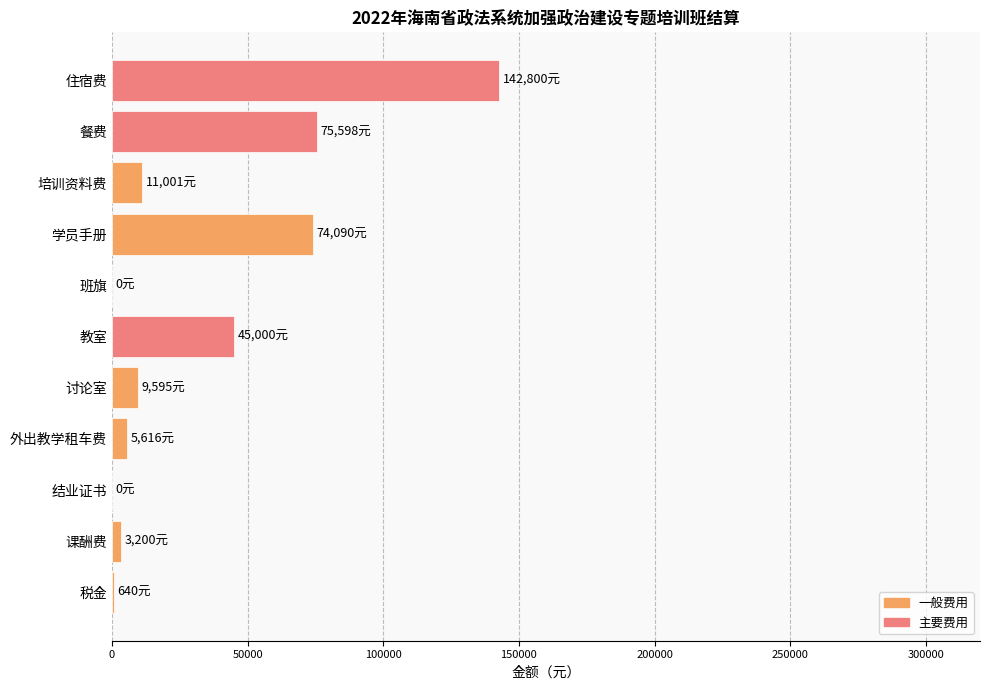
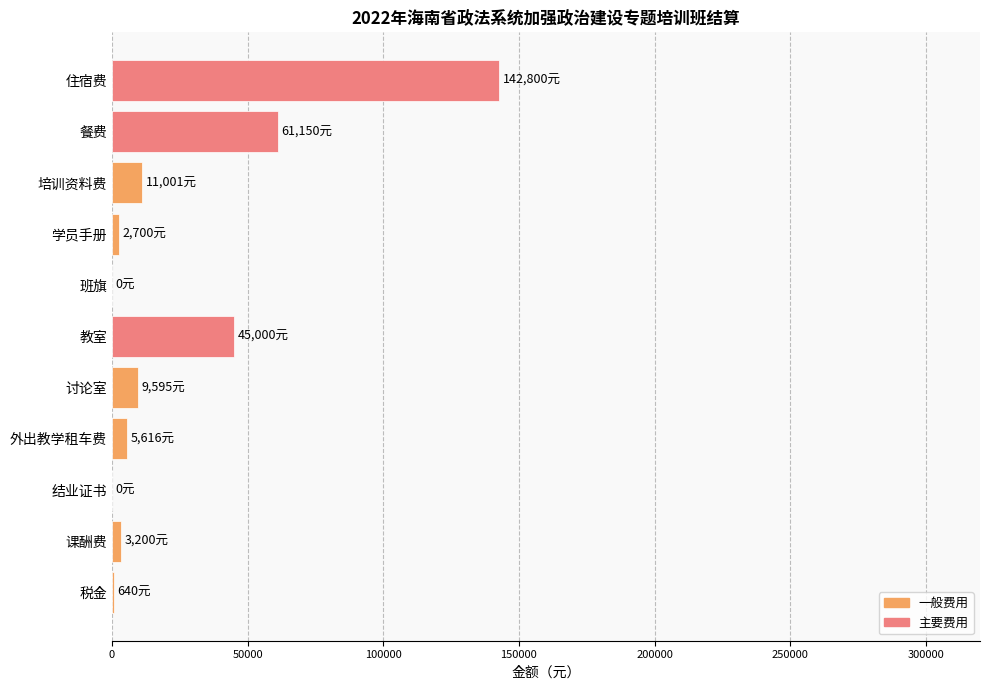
  {
    "住宿费": "142,800元",
-   "餐费": "75,598元",
+   "餐费": "61,150元",
    "培训资料费": "11,001元",
-   "学员手册": "74,090元",
+   "学员手册": "2,700元",
    "班旗": "0元",
    "教室": "45,000元",
    "讨论室": "9,595元",
    "外出教学租车费": "5,616元",
    "结业证书": "0元",
    "课酬费": "3,200元",
    "税金": "640元"
  }
